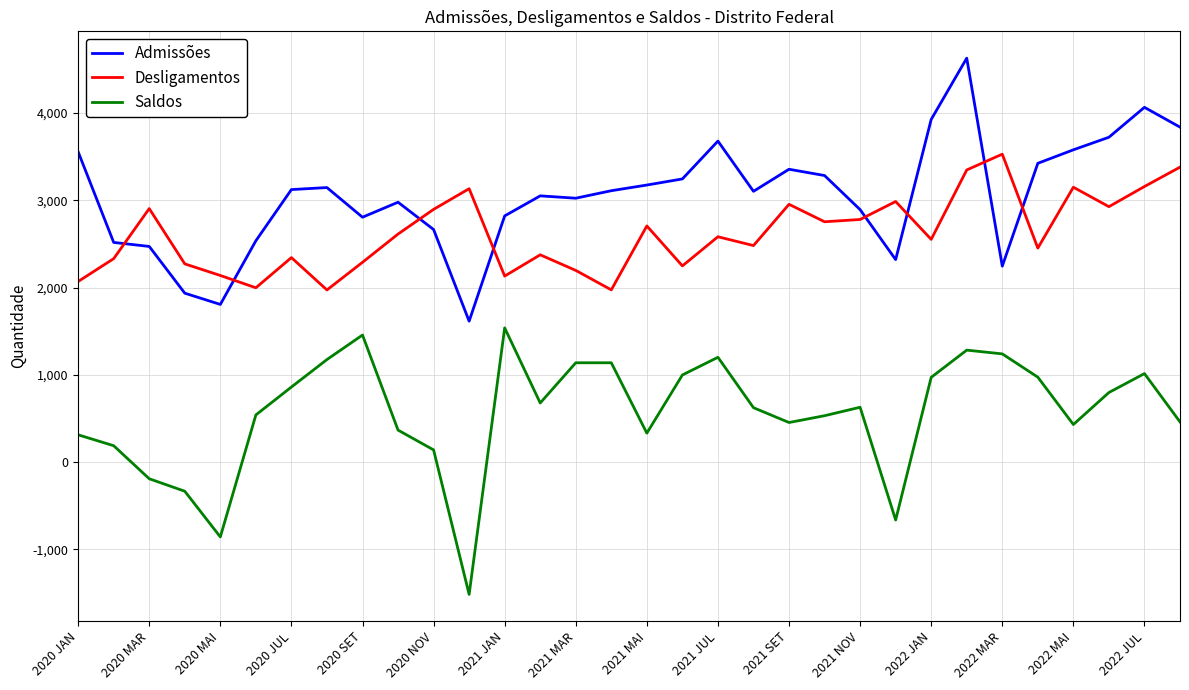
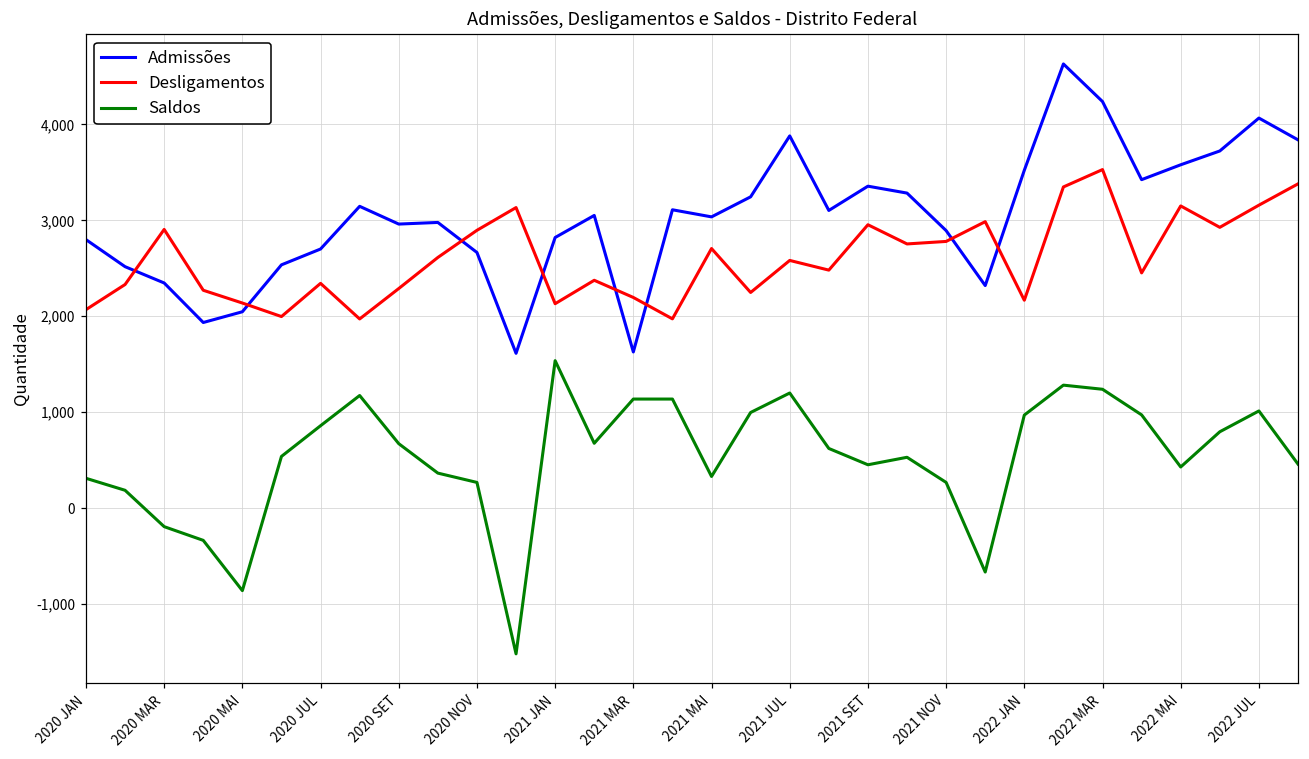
  {
    "Admissões": {
-     "2020 JAN": "3,600",
-     "2020 MAR": "2,500",
-     "2020 MAI": "1,800",
-     "2020 JUL": "3,100",
-     "2020 SET": "2,800",
+     "2020 JAN": "2,800",
+     "2020 MAR": "2,300",
+     "2020 MAI": "2,000",
+     "2020 JUL": "2,700",
+     "2020 SET": "3,000",
      "2020 NOV": "2,700",
      "2021 JAN": "2,800",
-     "2021 MAR": "3,000",
-     "2021 MAI": "3,200",
-     "2021 JUL": "3,700",
+     "2021 MAR": "1,600",
+     "2021 MAI": "3,000",
+     "2021 JUL": "3,900",
      "2021 SET": "3,400",
      "2021 NOV": "2,900",
-     "2022 JAN": "3,900",
-     "2022 MAR": "2,200",
+     "2022 JAN": "3,500",
+     "2022 MAR": "4,200",
      "2022 MAI": "3,600",
      "2022 JUL": "4,100"
    },
    "Desligamentos": {
      "2020 JAN": "2,100",
      "2020 MAR": "2,900",
      "2020 MAI": "2,100",
      "2020 JUL": "2,300",
      "2020 SET": "2,300",
      "2020 NOV": "2,900",
      "2021 JAN": "2,100",
      "2021 MAR": "2,200",
      "2021 MAI": "2,700",
      "2021 JUL": "2,600",
      "2021 SET": "3,000",
      "2021 NOV": "2,800",
-     "2022 JAN": "2,600",
+     "2022 JAN": "2,200",
      "2022 MAR": "3,500",
      "2022 MAI": "3,200",
      "2022 JUL": "3,200"
    },
    "Saldos": {
      "2020 JAN": "300",
      "2020 MAR": "-200",
      "2020 MAI": "-900",
      "2020 JUL": "900",
-     "2020 SET": "1,500",
-     "2020 NOV": "100",
+     "2020 SET": "700",
+     "2020 NOV": "300",
      "2021 JAN": "1,500",
      "2021 MAR": "1,100",
      "2021 MAI": "300",
      "2021 JUL": "1,200",
      "2021 SET": "500",
-     "2021 NOV": "600",
+     "2021 NOV": "300",
      "2022 JAN": "1,000",
      "2022 MAR": "1,200",
      "2022 MAI": "400",
      "2022 JUL": "1,000"
    }
  }
